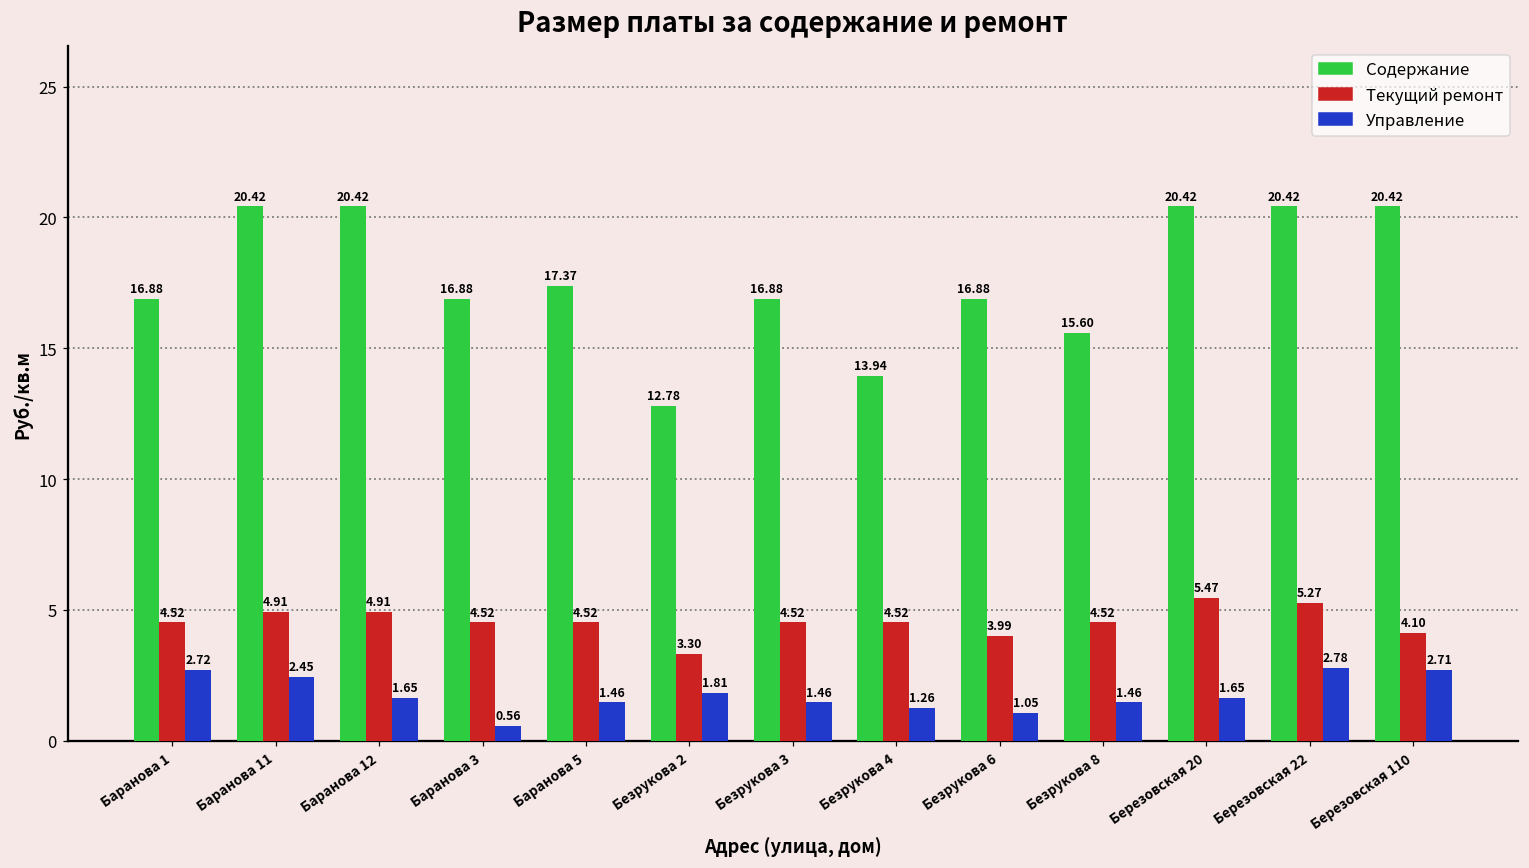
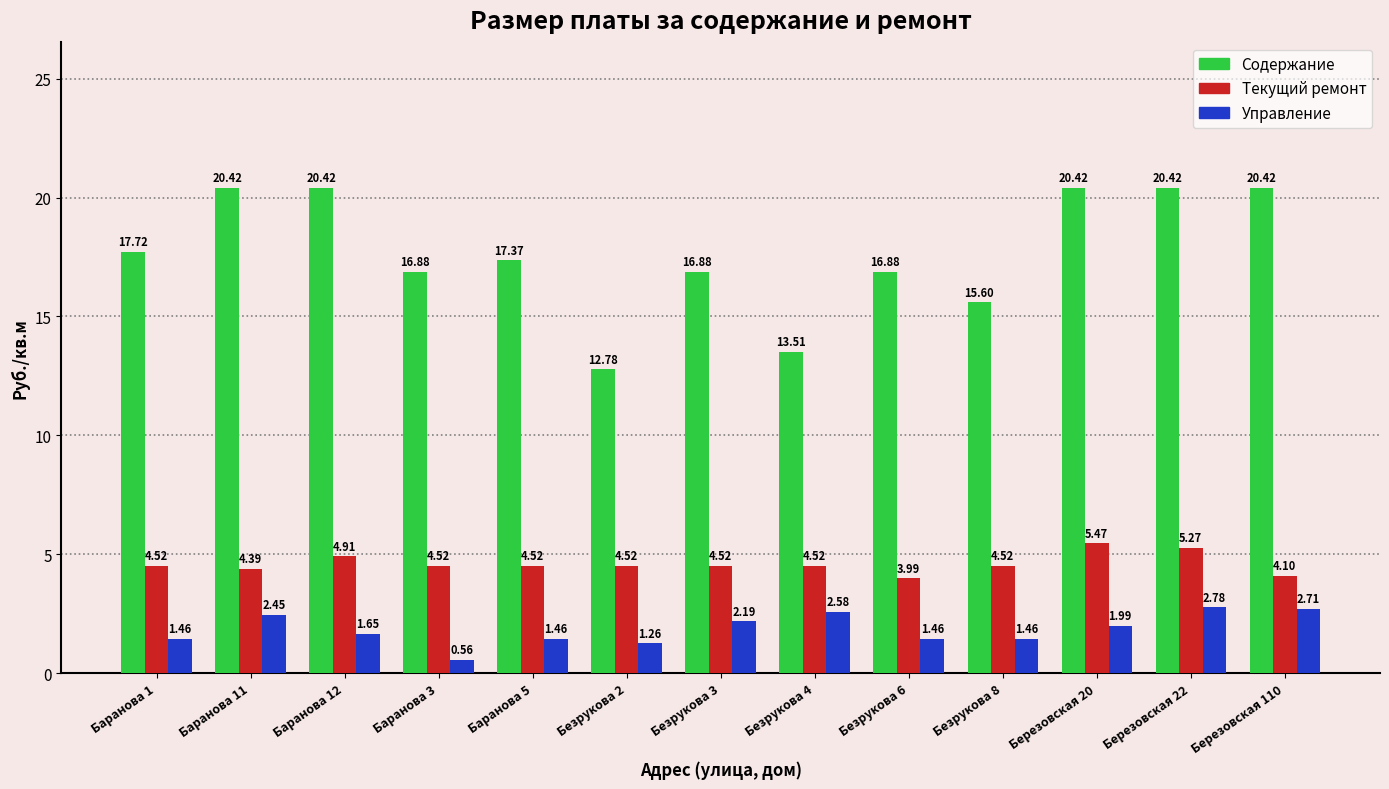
  {
    "Содержание": {
-     "Баранова 1": 16.88,
+     "Баранова 1": 17.72,
      "Баранова 11": 20.42,
      "Баранова 12": 20.42,
      "Баранова 3": 16.88,
      "Баранова 5": 17.37,
      "Безрукова 2": 12.78,
      "Безрукова 3": 16.88,
-     "Безрукова 4": 13.94,
+     "Безрукова 4": 13.51,
      "Безрукова 6": 16.88,
      "Безрукова 8": 15.60,
      "Березовская 20": 20.42,
      "Березовская 22": 20.42,
      "Березовская 110": 20.42
    },
    "Текущий ремонт": {
      "Баранова 1": 4.52,
-     "Баранова 11": 4.91,
+     "Баранова 11": 4.39,
      "Баранова 12": 4.91,
      "Баранова 3": 4.52,
      "Баранова 5": 4.52,
-     "Безрукова 2": 3.30,
+     "Безрукова 2": 4.52,
      "Безрукова 3": 4.52,
      "Безрукова 4": 4.52,
      "Безрукова 6": 3.99,
      "Безрукова 8": 4.52,
      "Березовская 20": 5.47,
      "Березовская 22": 5.27,
      "Березовская 110": 4.10
    },
    "Управление": {
-     "Баранова 1": 2.72,
+     "Баранова 1": 1.46,
      "Баранова 11": 2.45,
      "Баранова 12": 1.65,
      "Баранова 3": 0.56,
      "Баранова 5": 1.46,
-     "Безрукова 2": 1.81,
-     "Безрукова 3": 1.46,
-     "Безрукова 4": 1.26,
-     "Безрукова 6": 1.05,
+     "Безрукова 2": 1.26,
+     "Безрукова 3": 2.19,
+     "Безрукова 4": 2.58,
+     "Безрукова 6": 1.46,
      "Безрукова 8": 1.46,
-     "Березовская 20": 1.65,
+     "Березовская 20": 1.99,
      "Березовская 22": 2.78,
      "Березовская 110": 2.71
    }
  }
